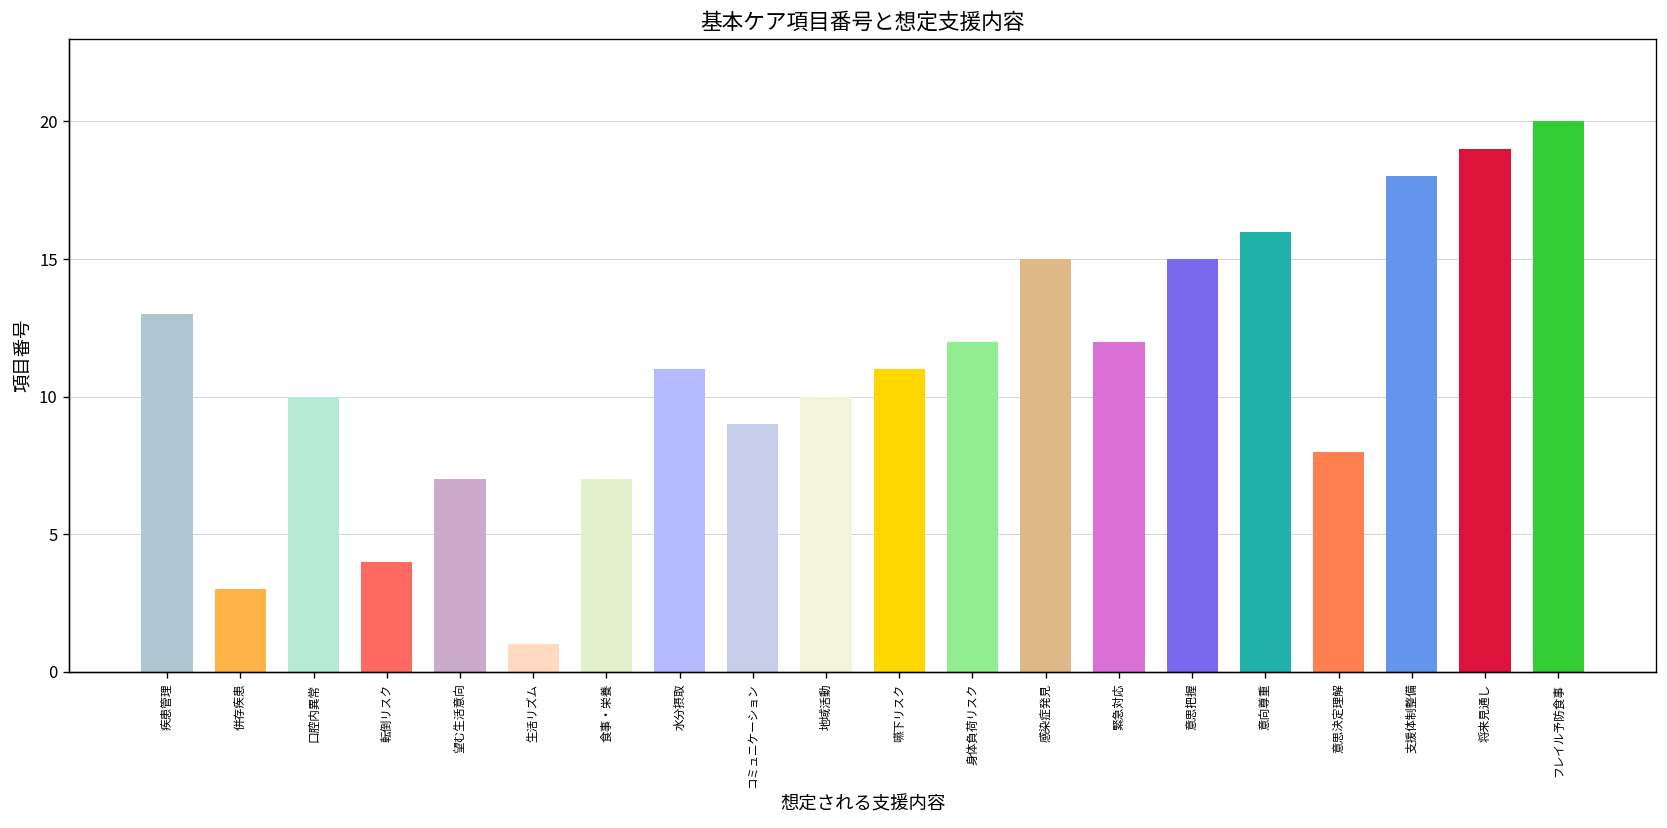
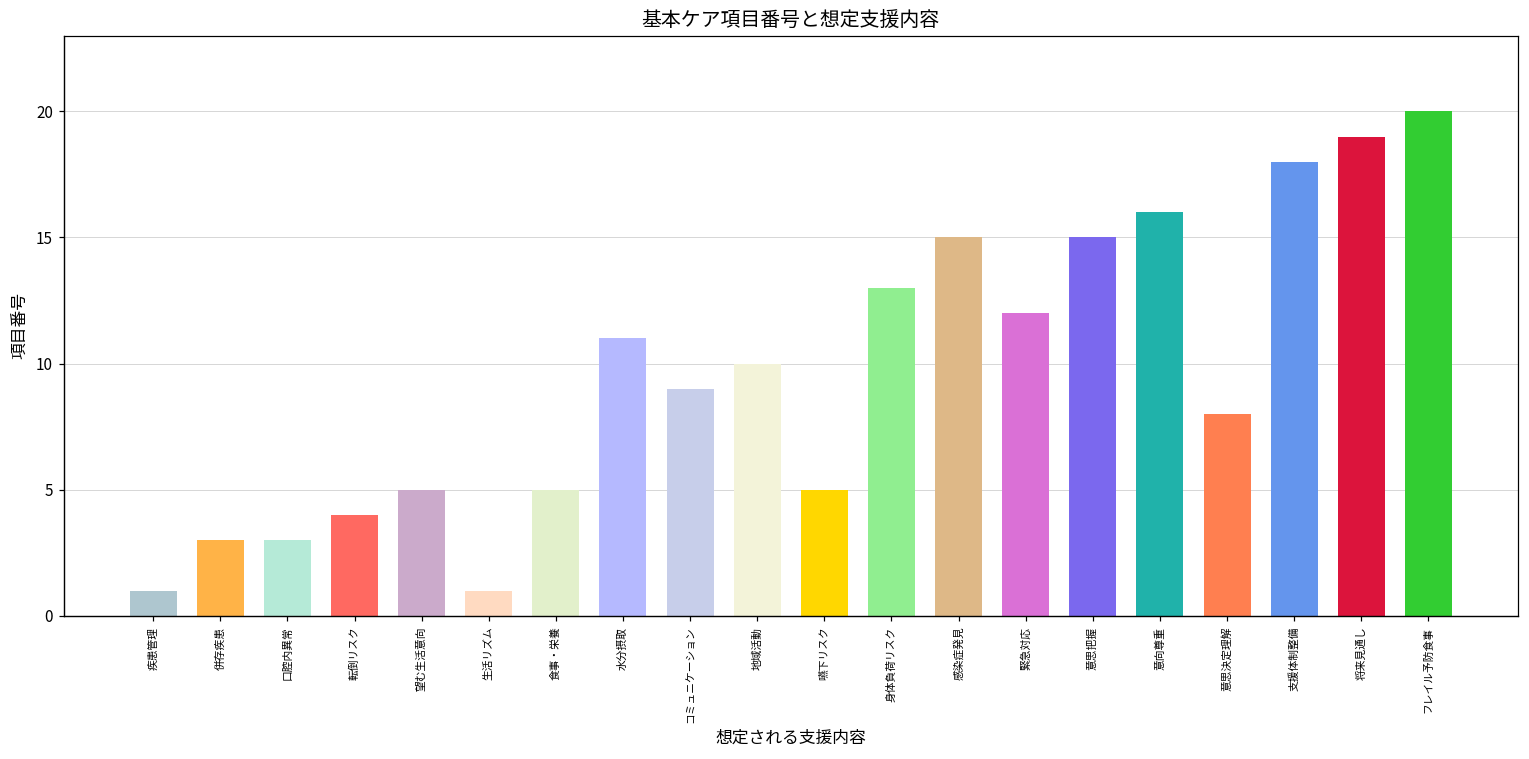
  {
-   "疾患管理": 13,
+   "疾患管理": 1,
    "併存疾患": 3,
-   "口腔内異常": 10,
+   "口腔内異常": 3,
    "転倒リスク": 4,
-   "望む生活意向": 7,
+   "望む生活意向": 5,
    "生活リズム": 1,
-   "食事・栄養": 7,
+   "食事・栄養": 5,
    "水分摂取": 11,
    "コミュニケーション": 9,
    "地域活動": 10,
-   "嚥下リスク": 11,
-   "身体負荷リスク": 12,
+   "嚥下リスク": 5,
+   "身体負荷リスク": 13,
    "感染症発見": 15,
    "緊急対応": 12,
    "意思把握": 15,
    "意向尊重": 16,
    "意思決定理解": 8,
    "支援体制整備": 18,
    "将来見通し": 19,
    "フレイル予防食事": 20
  }
